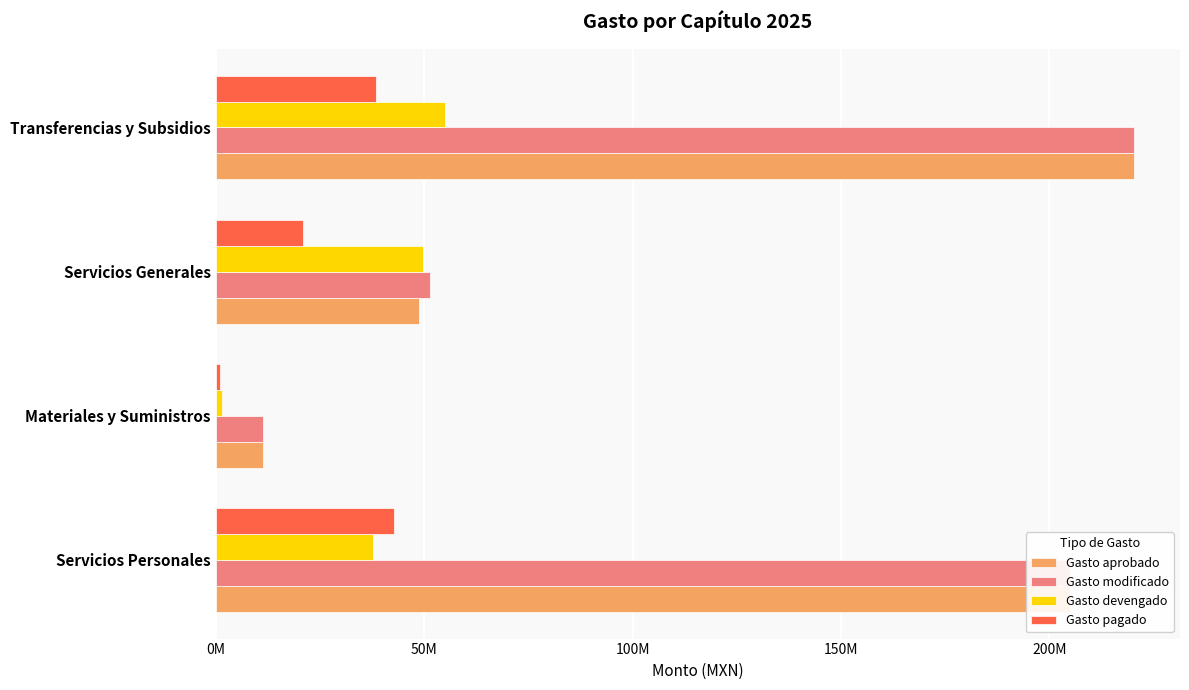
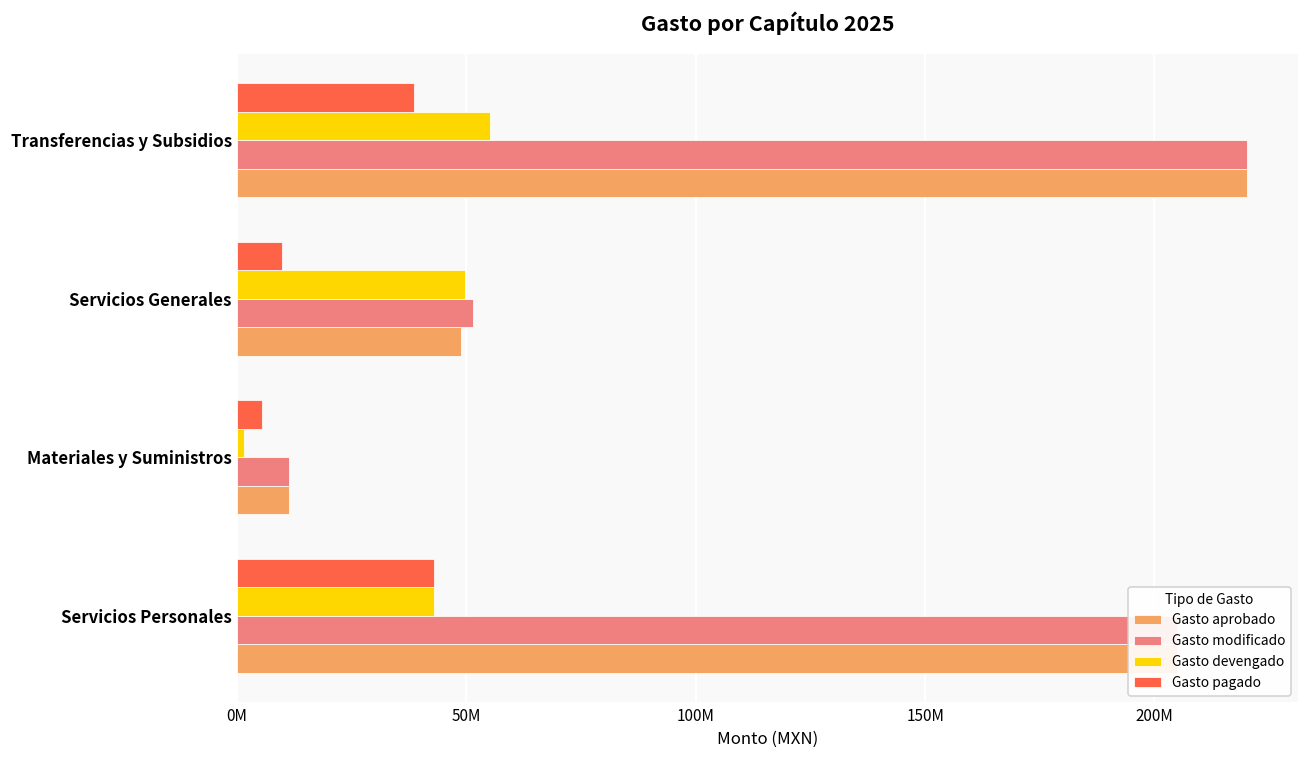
  {
    "Gasto devengado": {
      "Transferencias y Subsidios": 55000000,
      "Servicios Generales": 50000000,
      "Materiales y Suministros": 1000000,
-     "Servicios Personales": 38000000
+     "Servicios Personales": 43000000
    },
    "Gasto pagado": {
      "Transferencias y Subsidios": 39000000,
-     "Servicios Generales": 21000000,
-     "Materiales y Suministros": 1000000,
+     "Servicios Generales": 10000000,
+     "Materiales y Suministros": 6000000,
      "Servicios Personales": 43000000
    }
  }
